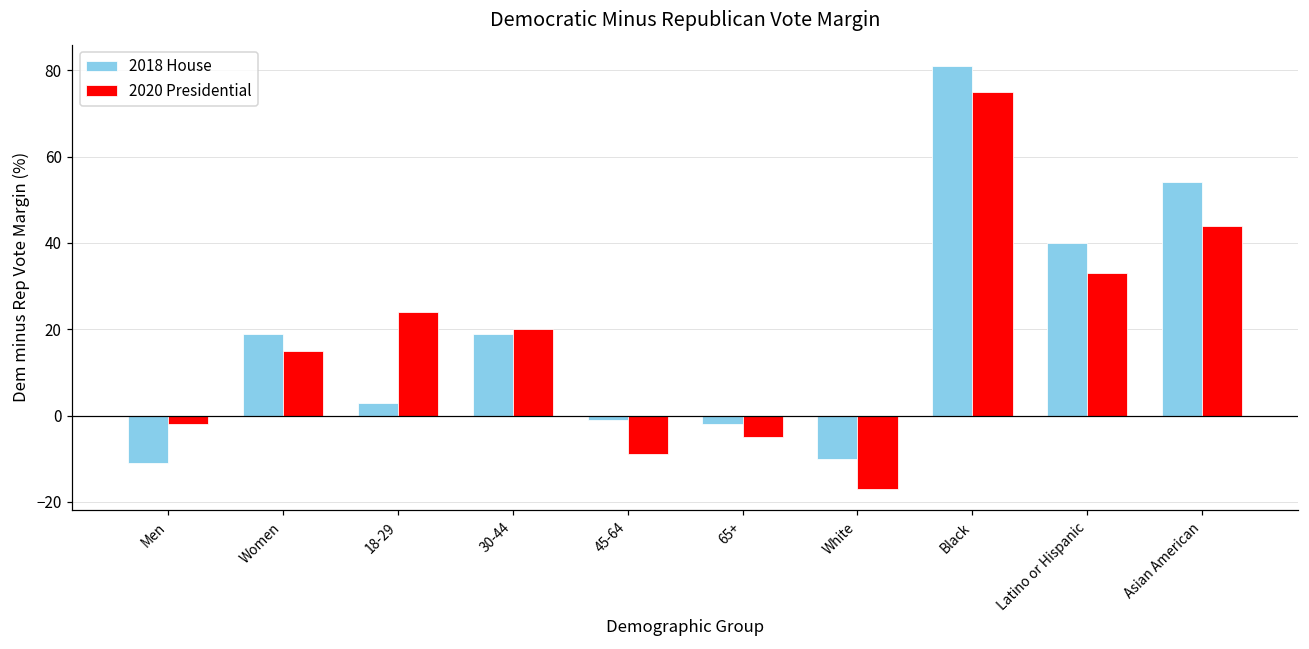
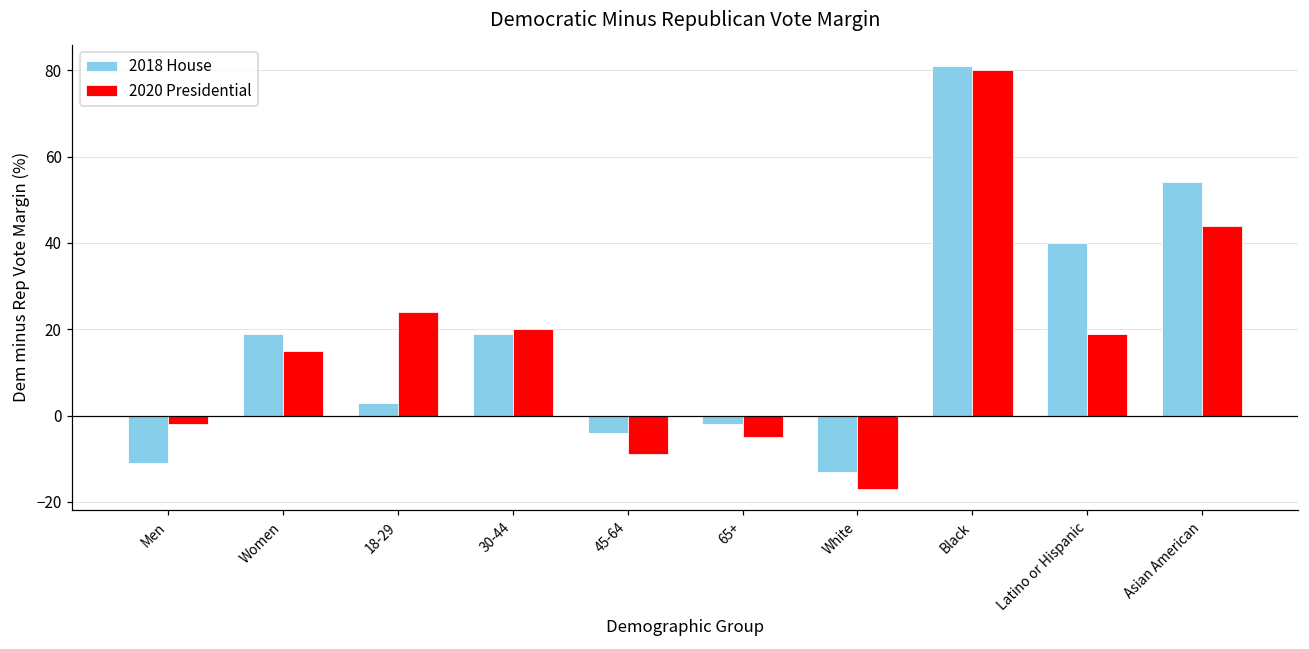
  {
    "2018 House": {
      "Men": -11,
      "Women": 19,
      "18-29": 3,
      "30-44": 19,
-     "45-64": -1,
+     "45-64": -4,
      "65+": -2,
-     "White": -10,
+     "White": -13,
      "Black": 81,
      "Latino or Hispanic": 40,
      "Asian American": 54
    },
    "2020 Presidential": {
      "Men": -2,
      "Women": 15,
      "18-29": 24,
      "30-44": 20,
      "45-64": -9,
      "65+": -5,
      "White": -17,
-     "Black": 75,
-     "Latino or Hispanic": 33,
+     "Black": 80,
+     "Latino or Hispanic": 19,
      "Asian American": 44
    }
  }
